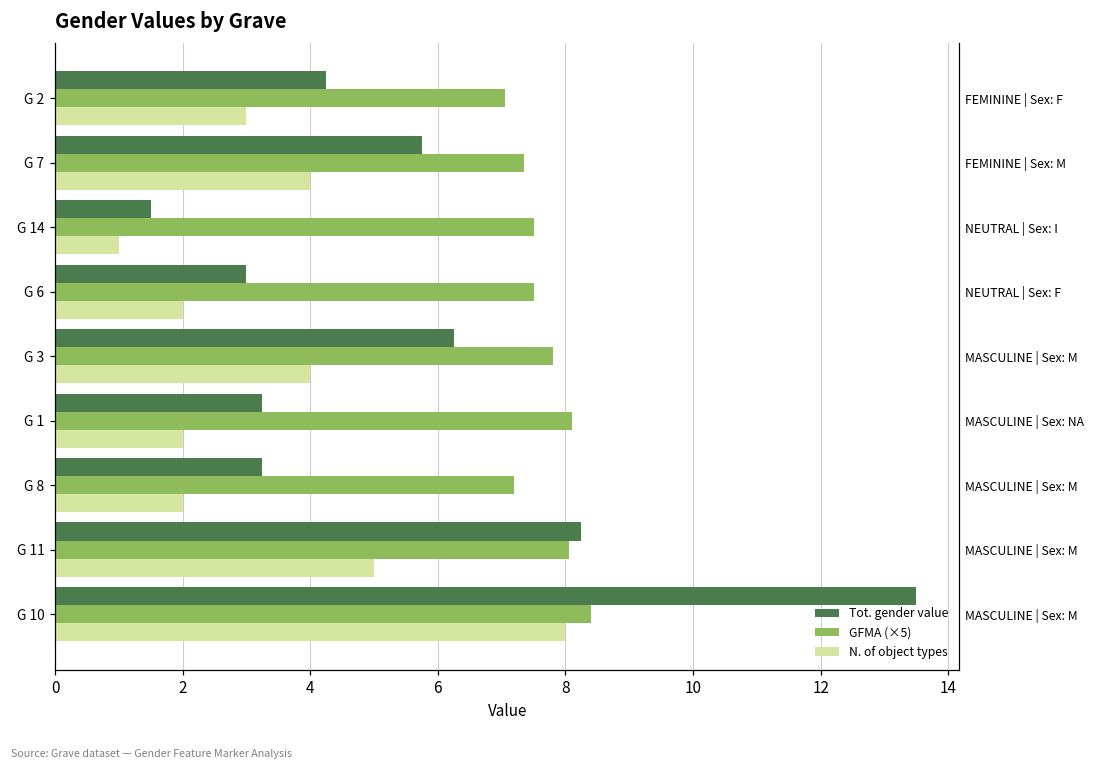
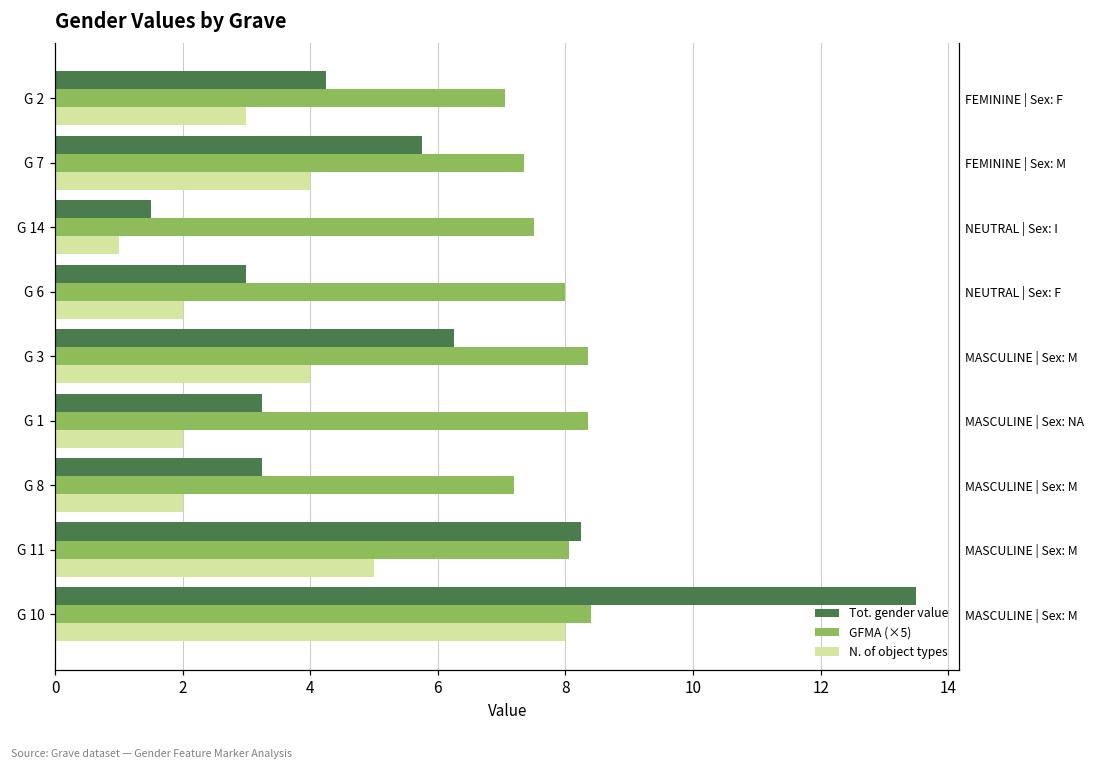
  {
    "GFMA (×5)": {
      "G 2": 7.1,
      "G 7": 7.4,
      "G 14": 7.5,
-     "G 6": 7.5,
-     "G 3": 7.8,
-     "G 1": 8.1,
+     "G 6": 8.0,
+     "G 3": 8.4,
+     "G 1": 8.4,
      "G 8": 7.2,
      "G 11": 8.1,
      "G 10": 8.4
    }
  }
